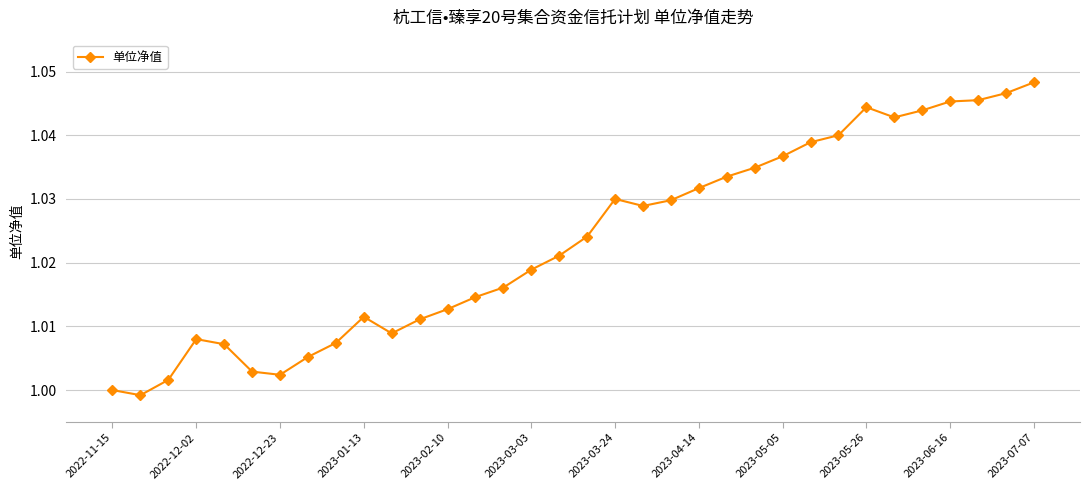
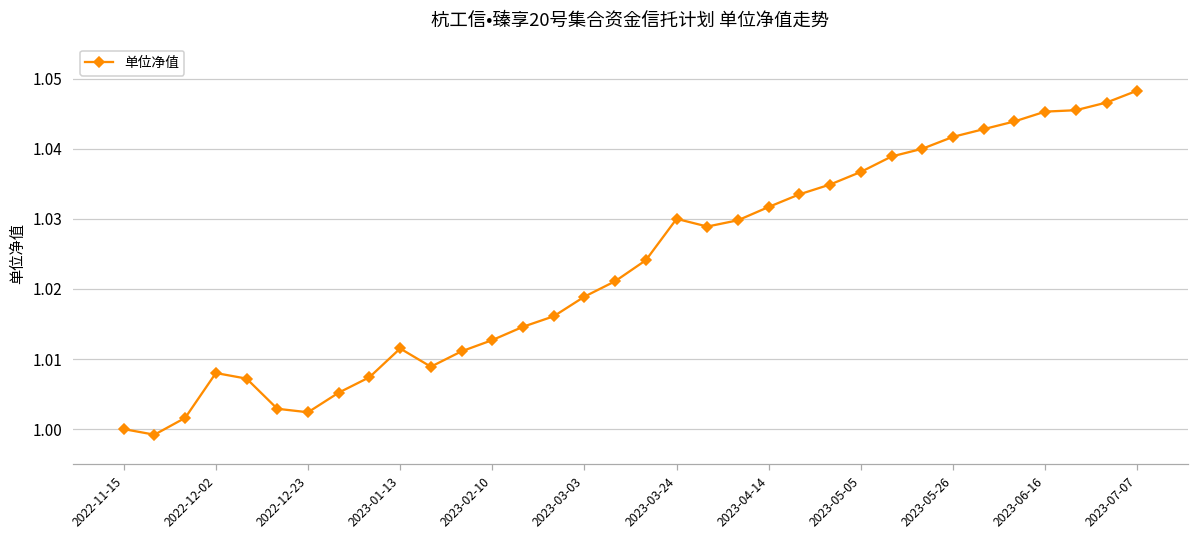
  {
    "2022-11-15": 1.000,
    "2022-12-02": 1.008,
    "2022-12-23": 1.002,
    "2023-01-13": 1.012,
    "2023-02-10": 1.013,
    "2023-03-03": 1.019,
    "2023-03-24": 1.030,
    "2023-04-14": 1.032,
    "2023-05-05": 1.037,
-   "2023-05-26": 1.044,
+   "2023-05-26": 1.042,
    "2023-06-16": 1.045,
    "2023-07-07": 1.048
  }
